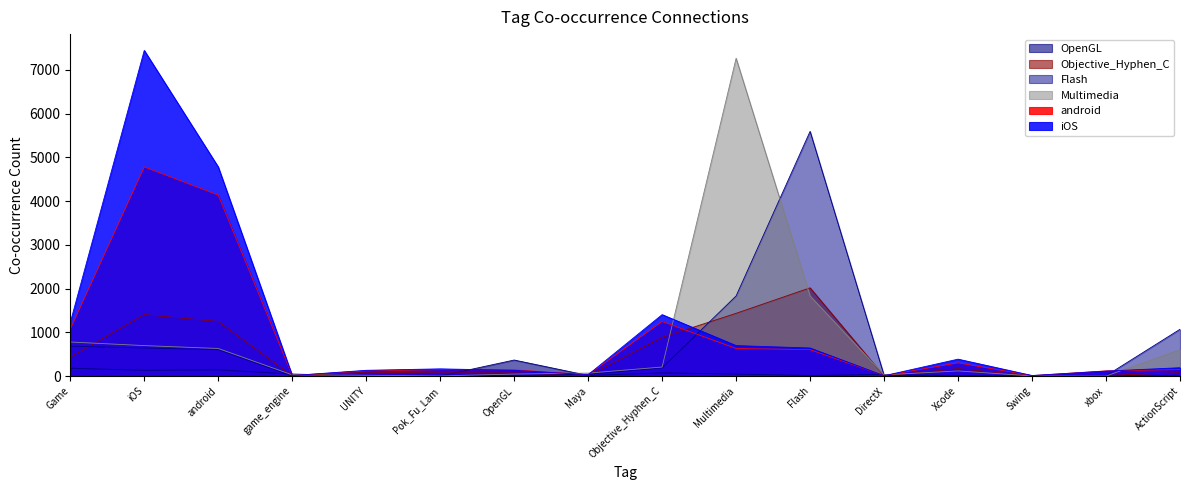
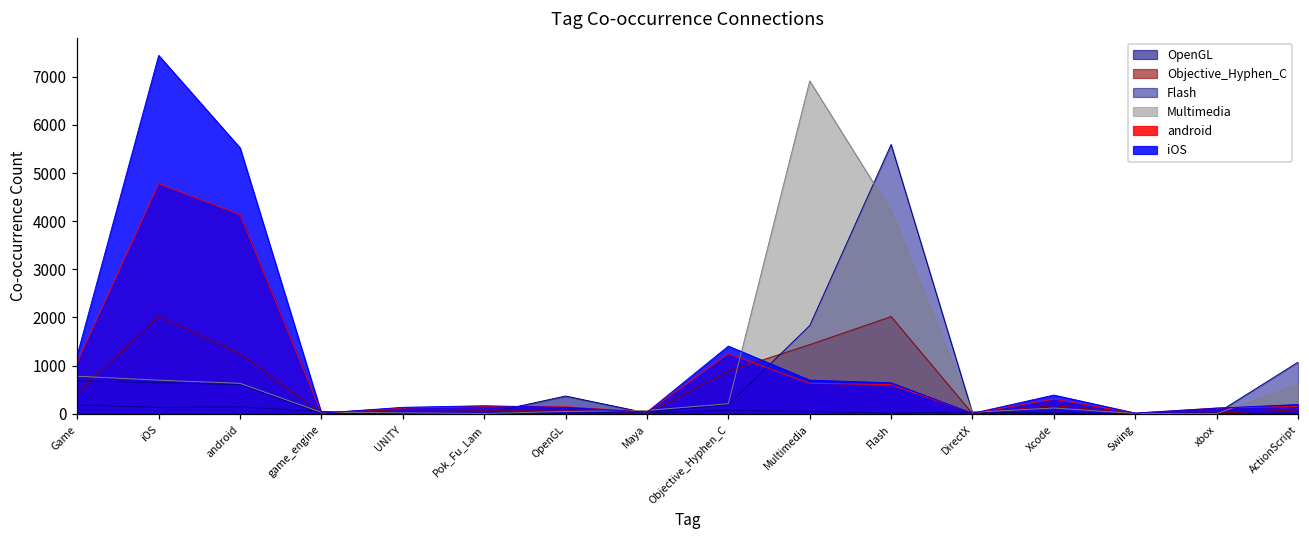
  {
    "Objective_Hyphen_C": {
      "Game": 400,
-     "iOS": 1400,
+     "iOS": 2000,
      "android": 1200,
      "Pok_Fu_Lam": 100,
      "Objective_Hyphen_C": 900,
      "Multimedia": 1400,
      "Flash": 2000,
      "ActionScript": 100
    },
    "Multimedia": {
      "Game": 800,
-     "Multimedia": 7300,
-     "Flash": 1800,
+     "Multimedia": 6900,
+     "Flash": 4200,
      "ActionScript": 600
    },
    "android": {
      "Game": 1100,
      "iOS": 4800,
      "android": 4100,
      "Objective_Hyphen_C": 1200,
      "Multimedia": 600,
      "Xcode": 300
    },
    "iOS": {
      "Game": 1200,
      "iOS": 7400,
-     "android": 4800,
+     "android": 5500,
      "Objective_Hyphen_C": 1400,
      "Multimedia": 700,
      "Xcode": 400
    }
  }
